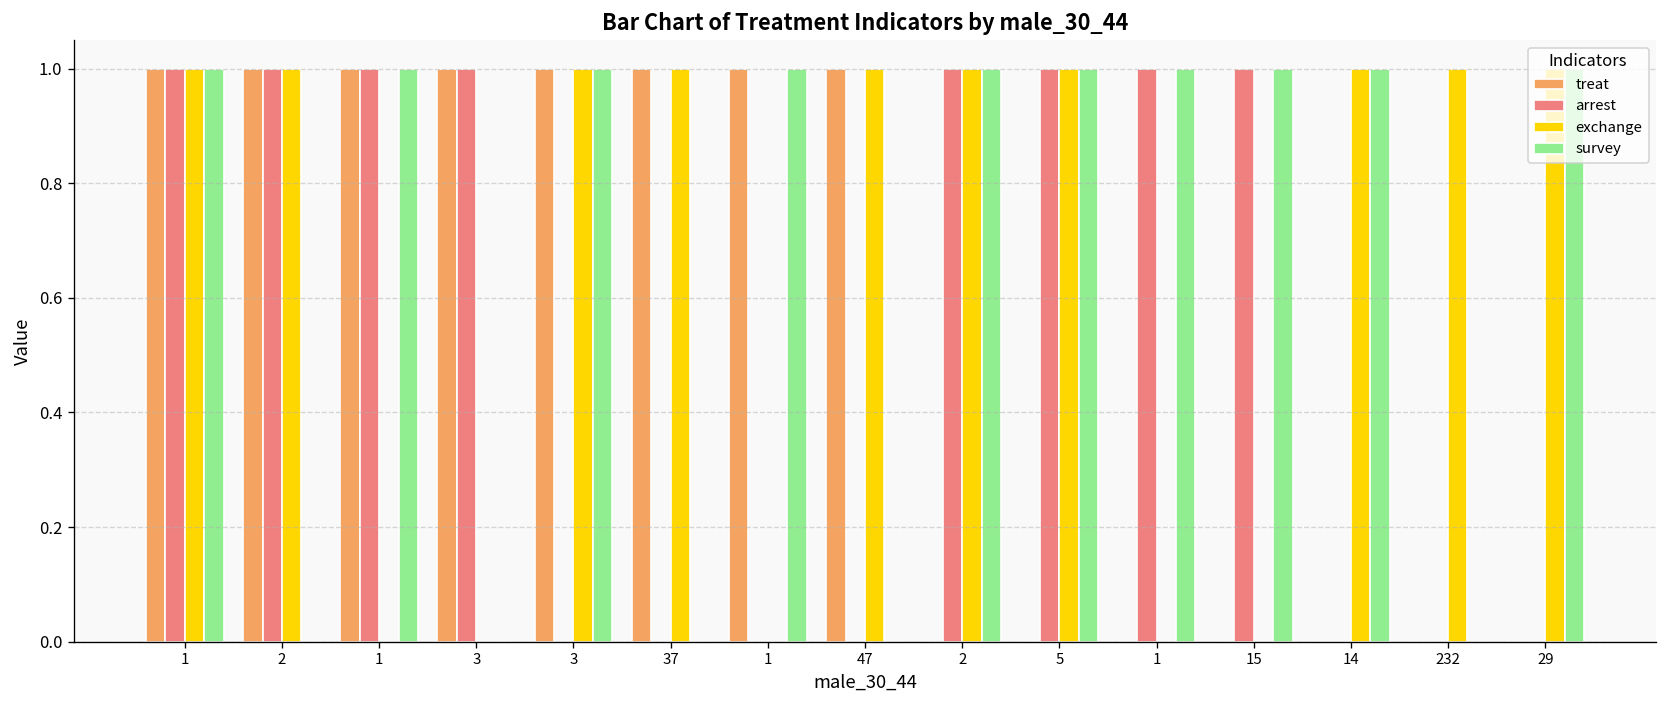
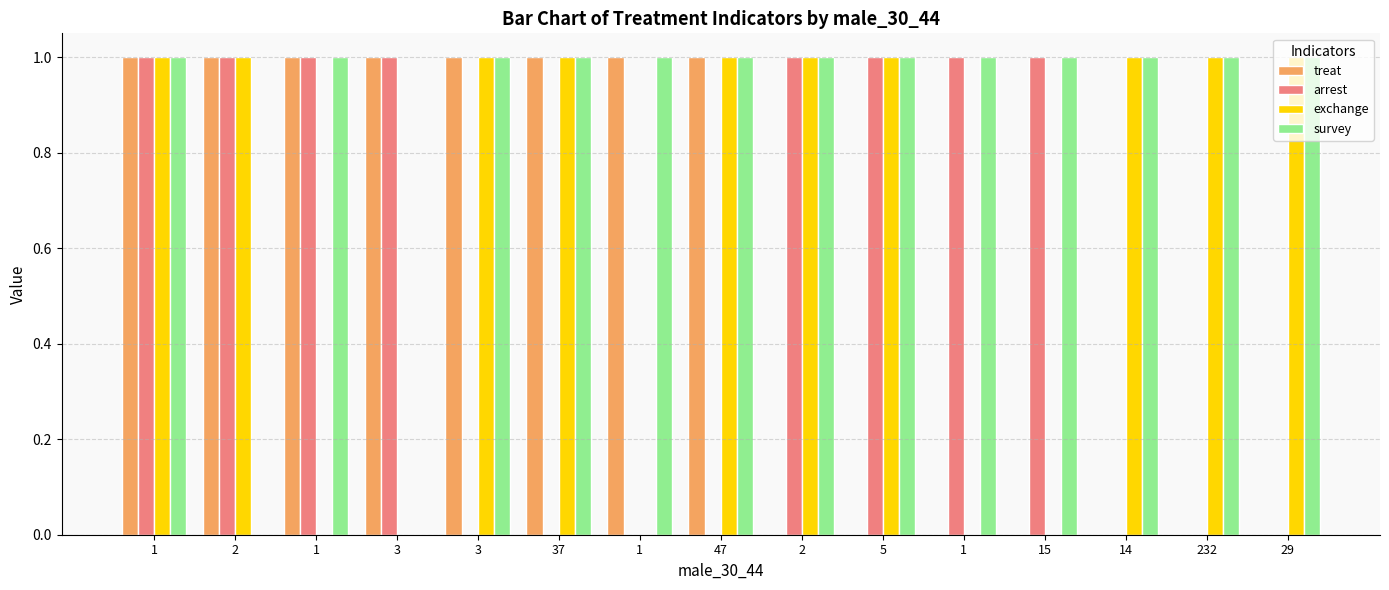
  {
    "exchange": {
      "37": 1,
      "47": 1,
      "5": 1,
      "15": 0,
      "14": 1,
      "232": 1
    },
    "survey": {
-     "37": 0,
-     "47": 0,
+     "37": 1,
+     "47": 1,
      "5": 1,
      "15": 1,
      "14": 1,
-     "232": 0
+     "232": 1
    }
  }
